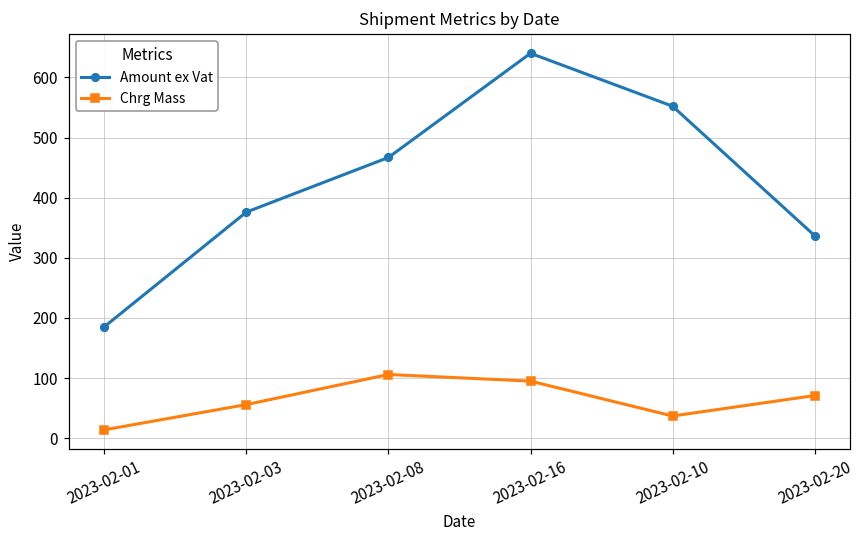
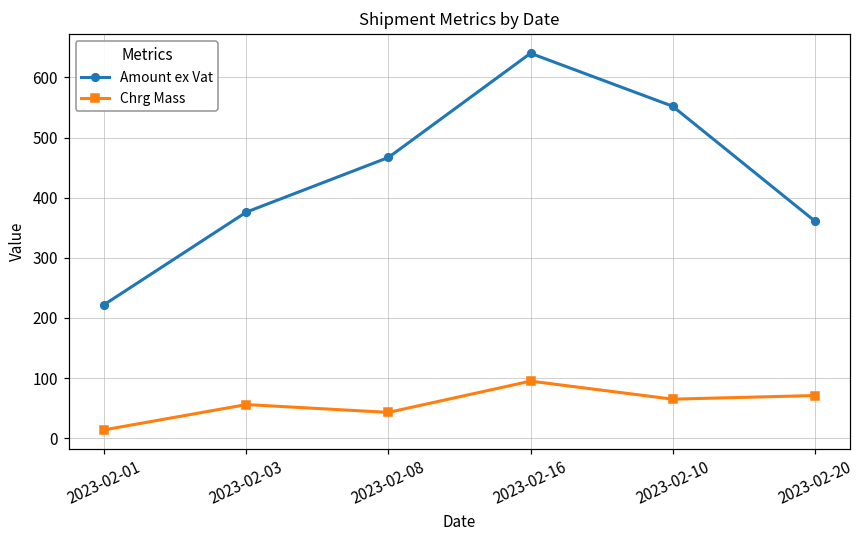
  {
    "Amount ex Vat": {
-     "2023-02-01": 190,
+     "2023-02-01": 220,
      "2023-02-03": 380,
      "2023-02-08": 470,
      "2023-02-16": 640,
      "2023-02-10": 550,
-     "2023-02-20": 340
+     "2023-02-20": 360
    },
    "Chrg Mass": {
      "2023-02-01": 10,
      "2023-02-03": 60,
-     "2023-02-08": 110,
+     "2023-02-08": 40,
      "2023-02-16": 100,
-     "2023-02-10": 40,
+     "2023-02-10": 70,
      "2023-02-20": 70
    }
  }
